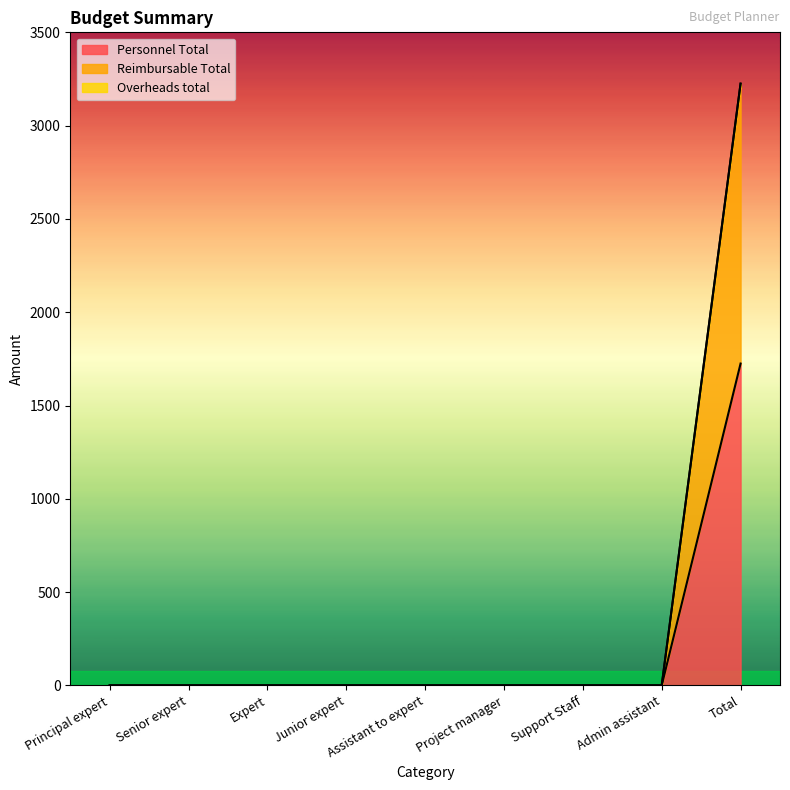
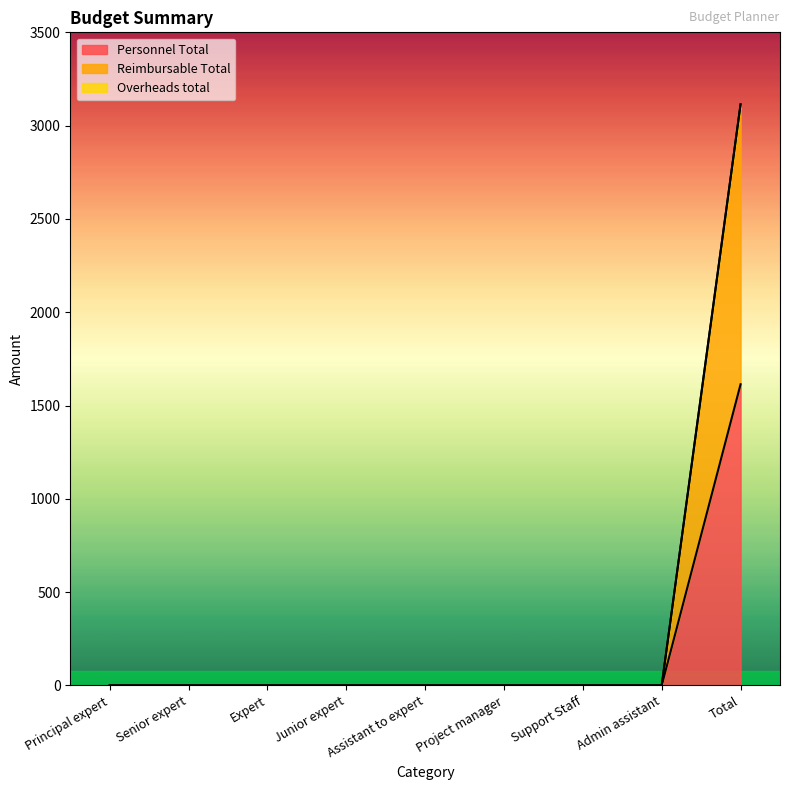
  {
    "Personnel Total": {
-     "Total": 1730
+     "Total": 1610
    }
  }
